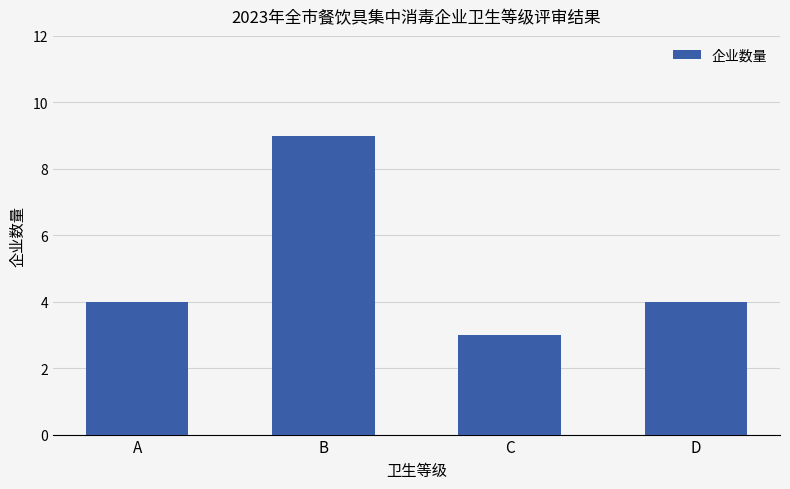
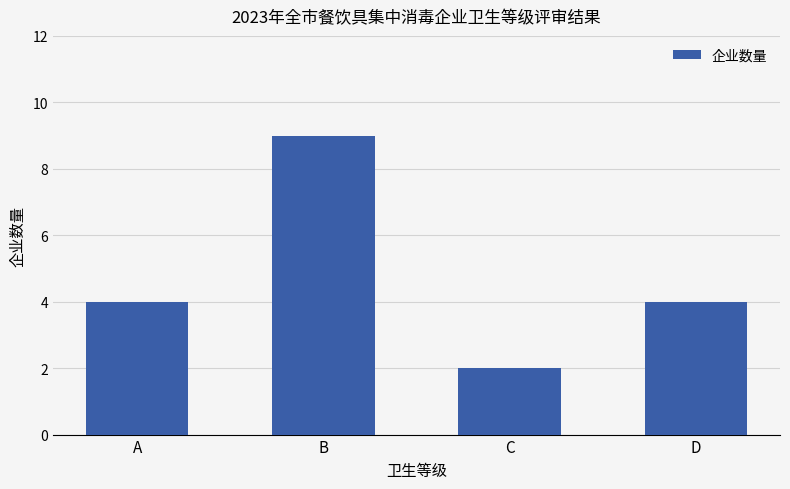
  {
    "A": 4,
    "B": 9,
-   "C": 3,
+   "C": 2,
    "D": 4
  }
